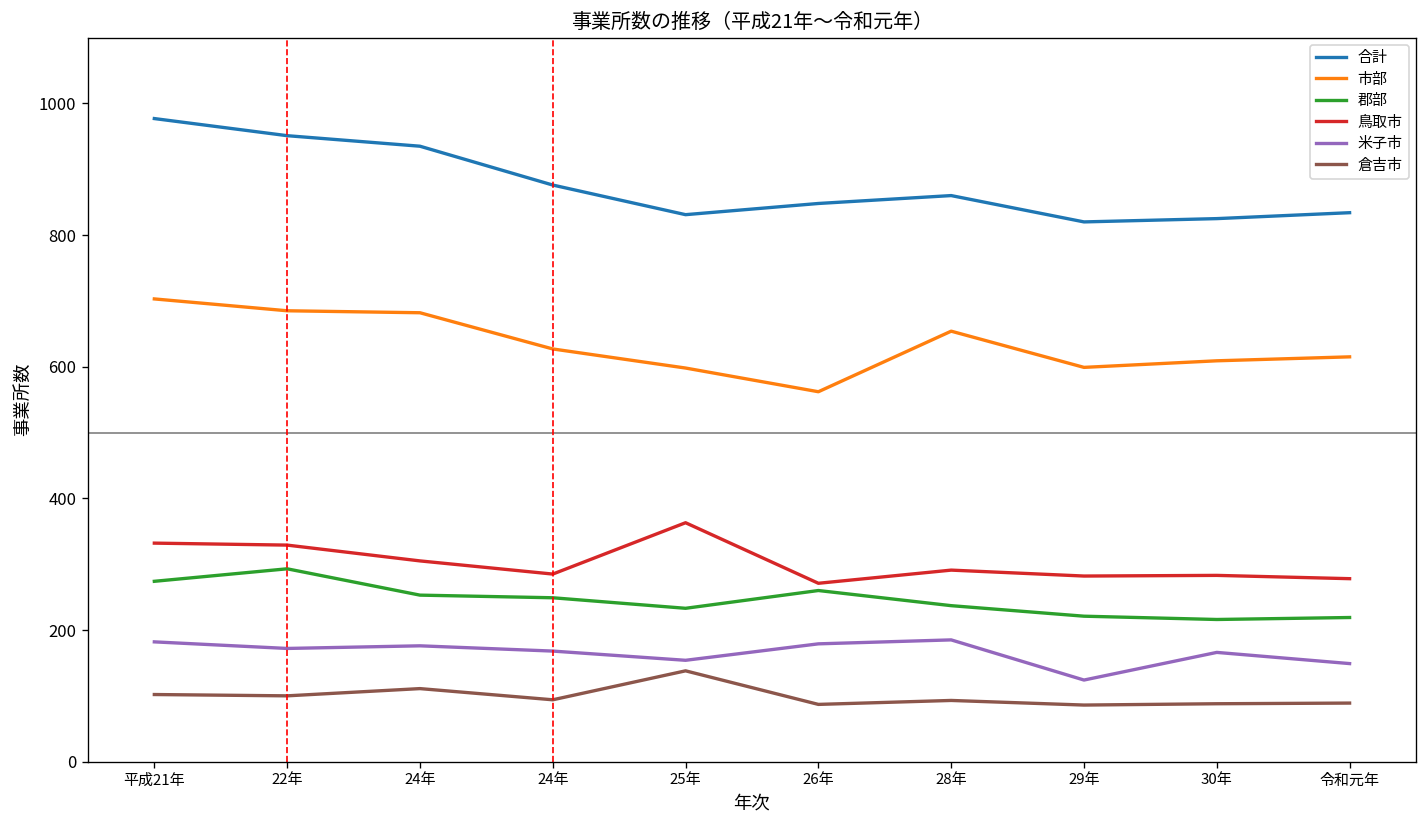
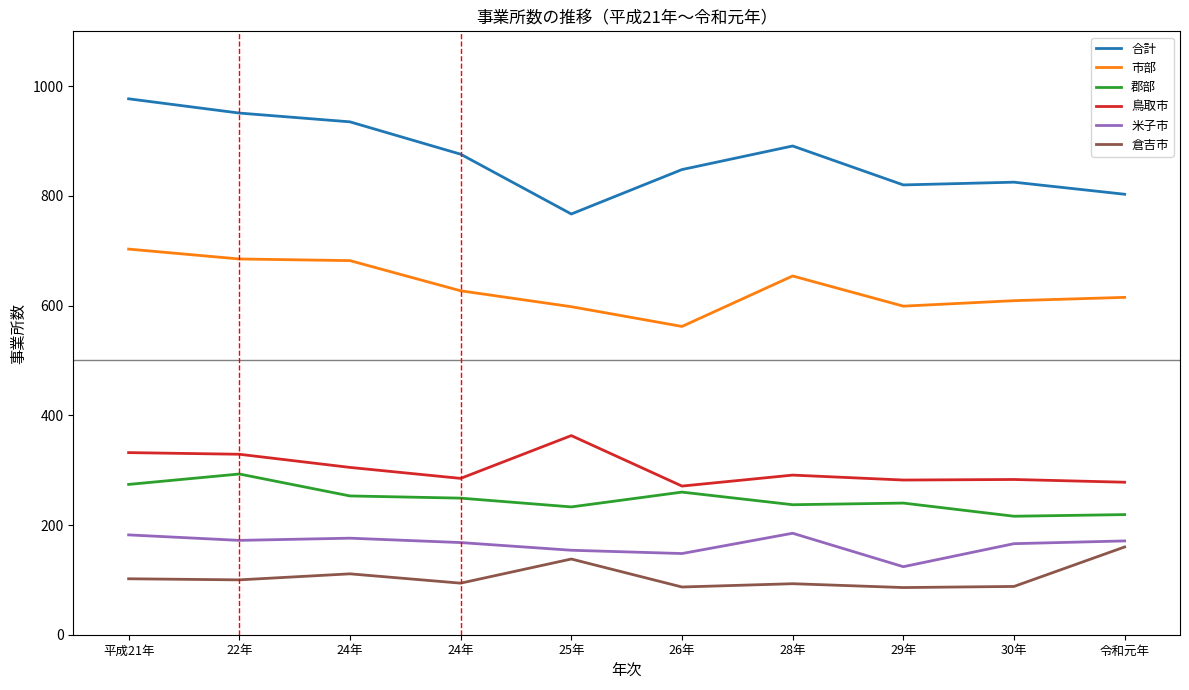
  {
    "合計": {
      "平成21年": 980,
      "22年": 950,
-     "25年": 830,
+     "25年": 770,
      "26年": 850,
-     "28年": 860,
+     "28年": 890,
      "29年": 820,
      "30年": 830,
-     "令和元年": 830
+     "令和元年": 800
    },
    "市部": {
      "平成21年": 700,
      "22年": 690,
      "25年": 600,
      "26年": 560,
      "28年": 650,
      "29年": 600,
      "30年": 610,
      "令和元年": 620
    },
    "郡部": {
      "平成21年": 270,
      "22年": 290,
      "25年": 230,
      "26年": 260,
      "28年": 240,
-     "29年": 220,
+     "29年": 240,
      "30年": 220,
      "令和元年": 220
    },
    "鳥取市": {
      "平成21年": 330,
      "22年": 330,
      "25年": 360,
      "26年": 270,
      "28年": 290,
      "29年": 280,
      "30年": 280,
      "令和元年": 280
    },
    "米子市": {
      "平成21年": 180,
      "22年": 170,
      "25年": 150,
-     "26年": 180,
+     "26年": 150,
      "28年": 190,
      "29年": 120,
      "30年": 170,
-     "令和元年": 150
+     "令和元年": 170
    },
    "倉吉市": {
      "平成21年": 100,
      "22年": 100,
      "25年": 140,
      "26年": 90,
      "28年": 90,
      "29年": 90,
      "30年": 90,
-     "令和元年": 90
+     "令和元年": 160
    }
  }
